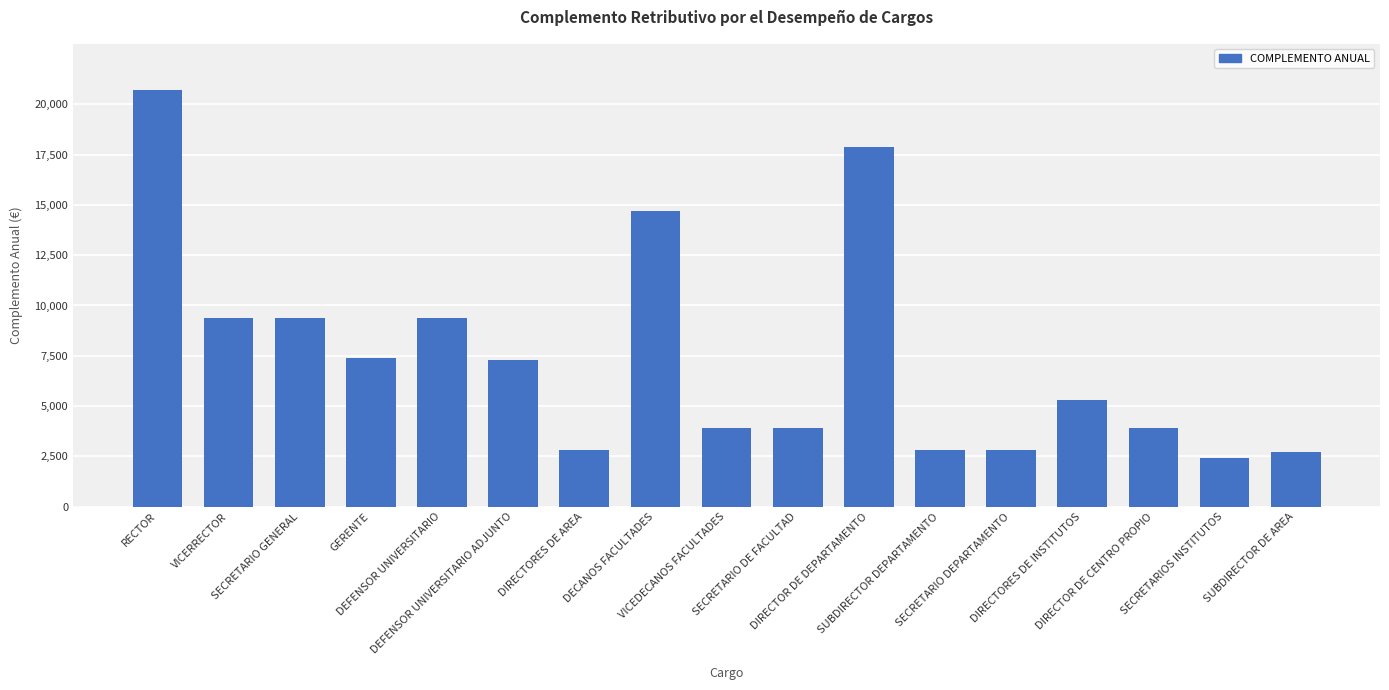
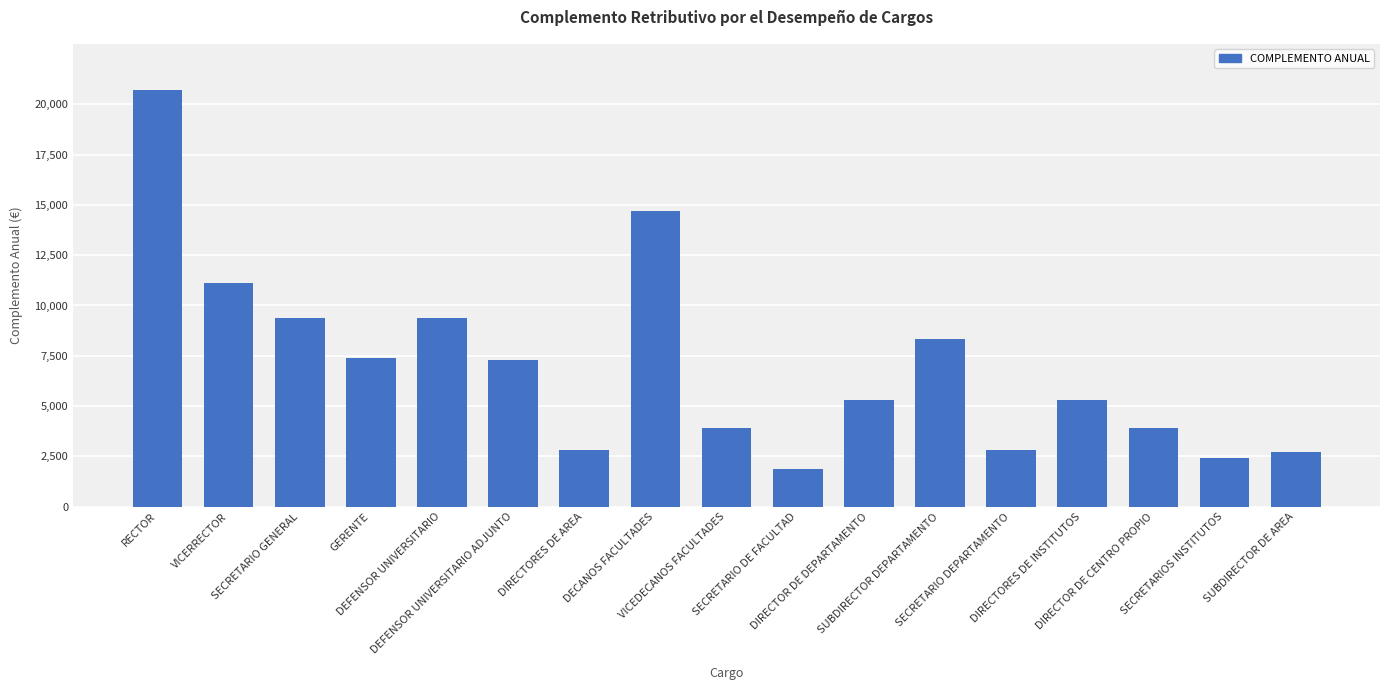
  {
    "RECTOR": "20,700",
-   "VICERRECTOR": "9,400",
+   "VICERRECTOR": "11,100",
    "SECRETARIO GENERAL": "9,400",
    "GERENTE": "7,400",
    "DEFENSOR UNIVERSITARIO": "9,400",
    "DEFENSOR UNIVERSITARIO ADJUNTO": "7,300",
    "DIRECTORES DE AREA": "2,800",
    "DECANOS FACULTADES": "14,700",
    "VICEDECANOS FACULTADES": "3,900",
-   "SECRETARIO DE FACULTAD": "3,900",
-   "DIRECTOR DE DEPARTAMENTO": "17,900",
-   "SUBDIRECTOR DEPARTAMENTO": "2,800",
+   "SECRETARIO DE FACULTAD": "1,900",
+   "DIRECTOR DE DEPARTAMENTO": "5,300",
+   "SUBDIRECTOR DEPARTAMENTO": "8,300",
    "SECRETARIO DEPARTAMENTO": "2,800",
    "DIRECTORES DE INSTITUTOS": "5,300",
    "DIRECTOR DE CENTRO PROPIO": "3,900",
    "SECRETARIOS INSTITUTOS": "2,400",
    "SUBDIRECTOR DE AREA": "2,700"
  }
